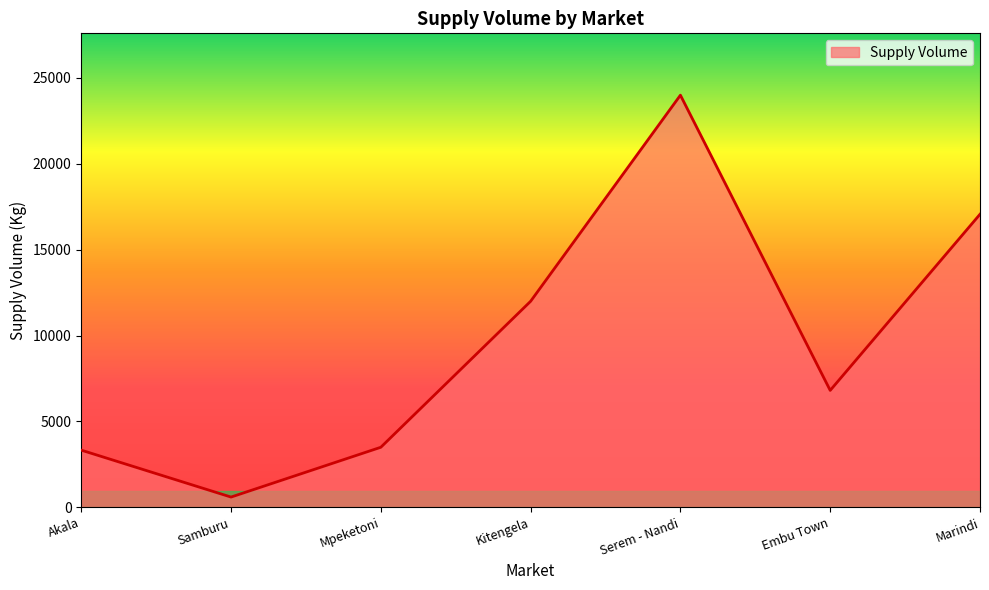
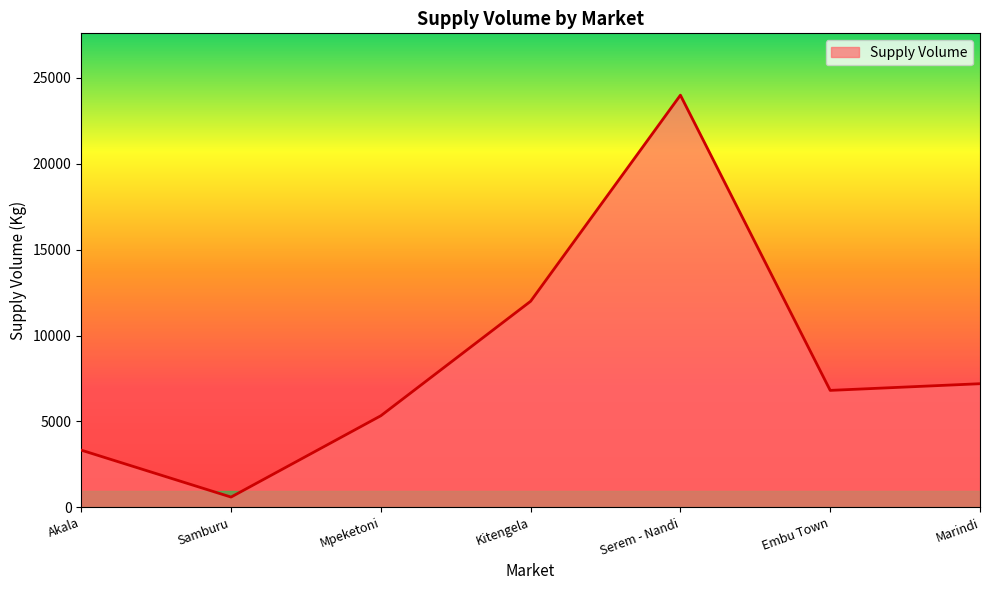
  {
    "Akala": 3300,
-   "Mpeketoni": 3500,
+   "Mpeketoni": 5300,
    "Kitengela": 12000,
    "Serem - Nandi": 24000,
    "Embu Town": 6800,
-   "Marindi": 17100
+   "Marindi": 7200
  }
